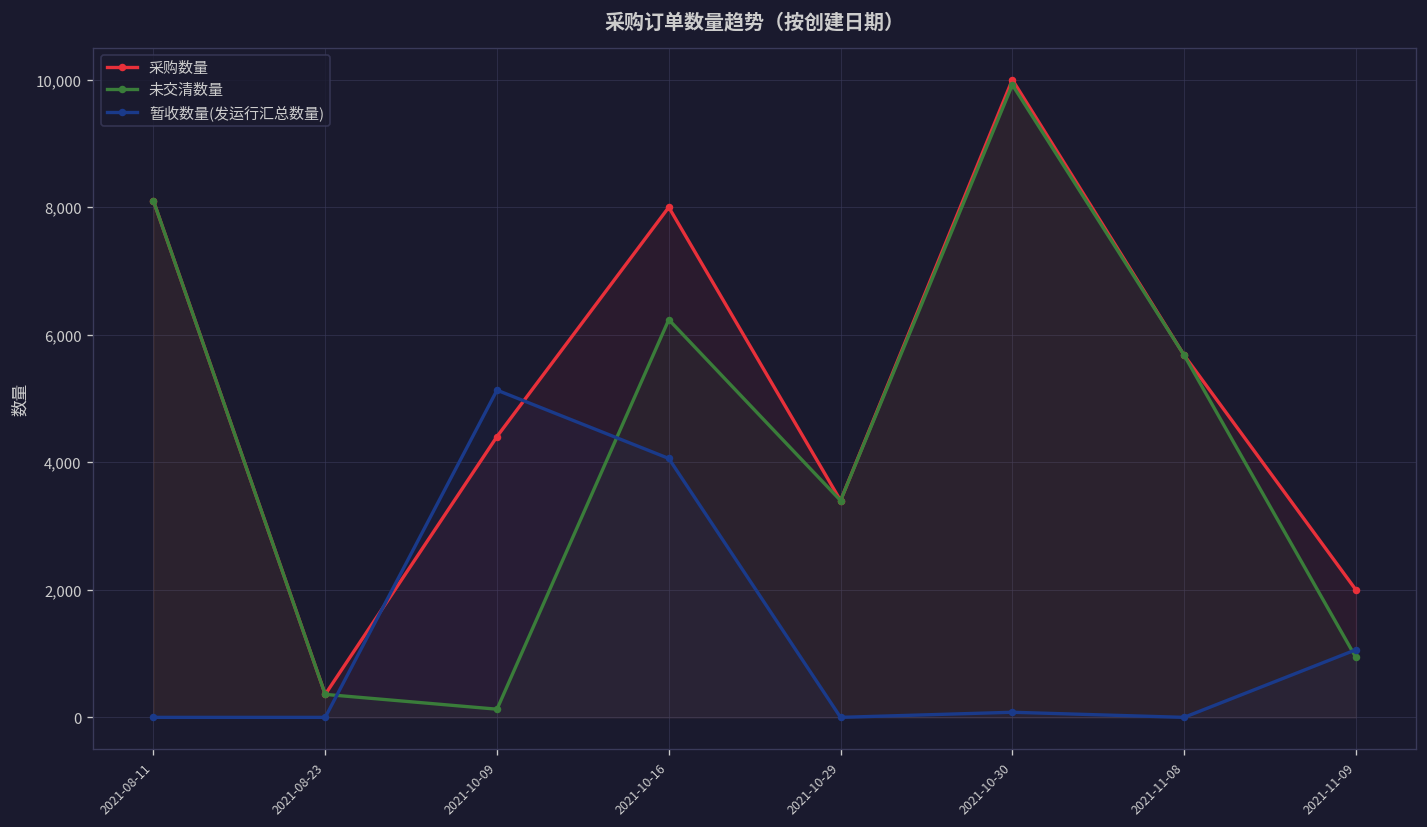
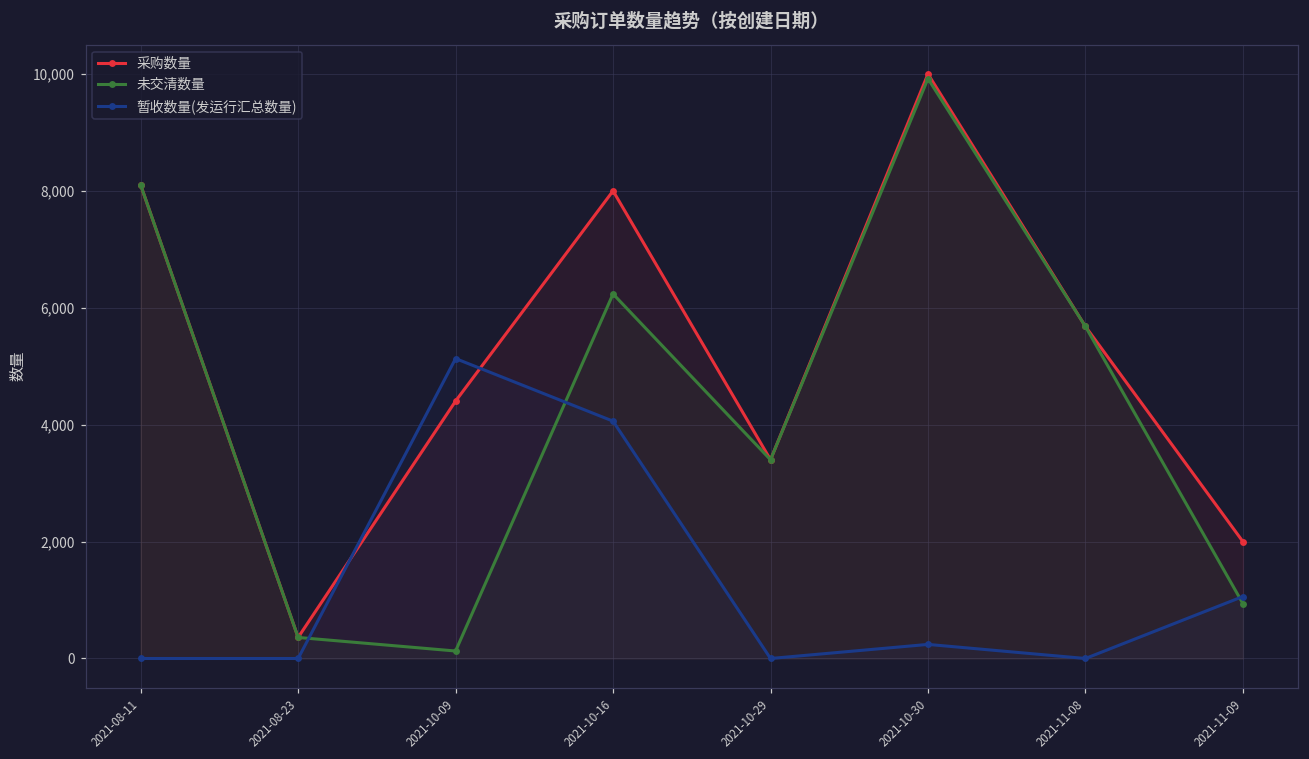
  {
    "采购数量": {
      "2021-10-09": "4,400",
      "2021-10-16": "8,000",
      "2021-10-30": "10,000",
      "2021-11-09": "2,000"
    },
    "未交清数量": {
      "2021-10-09": "100",
      "2021-10-16": "6,200",
      "2021-10-30": "9,900",
      "2021-11-09": "900"
    },
    "暂收数量(发运行汇总数量)": {
      "2021-08-11": "0",
      "2021-08-23": "0",
      "2021-10-09": "5,100",
      "2021-10-16": "4,100",
      "2021-10-29": "0",
-     "2021-10-30": "100",
+     "2021-10-30": "200",
      "2021-11-08": "0",
      "2021-11-09": "1,100"
    }
  }
